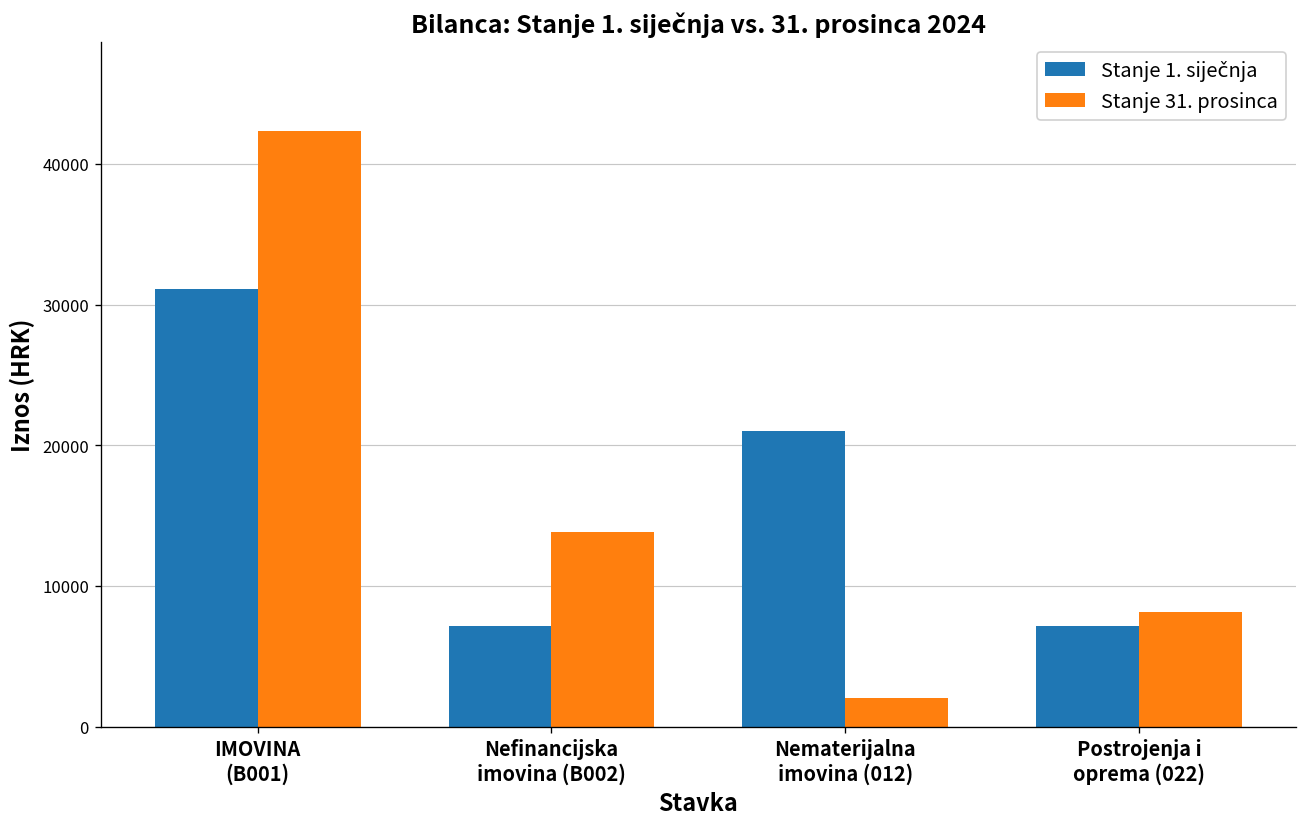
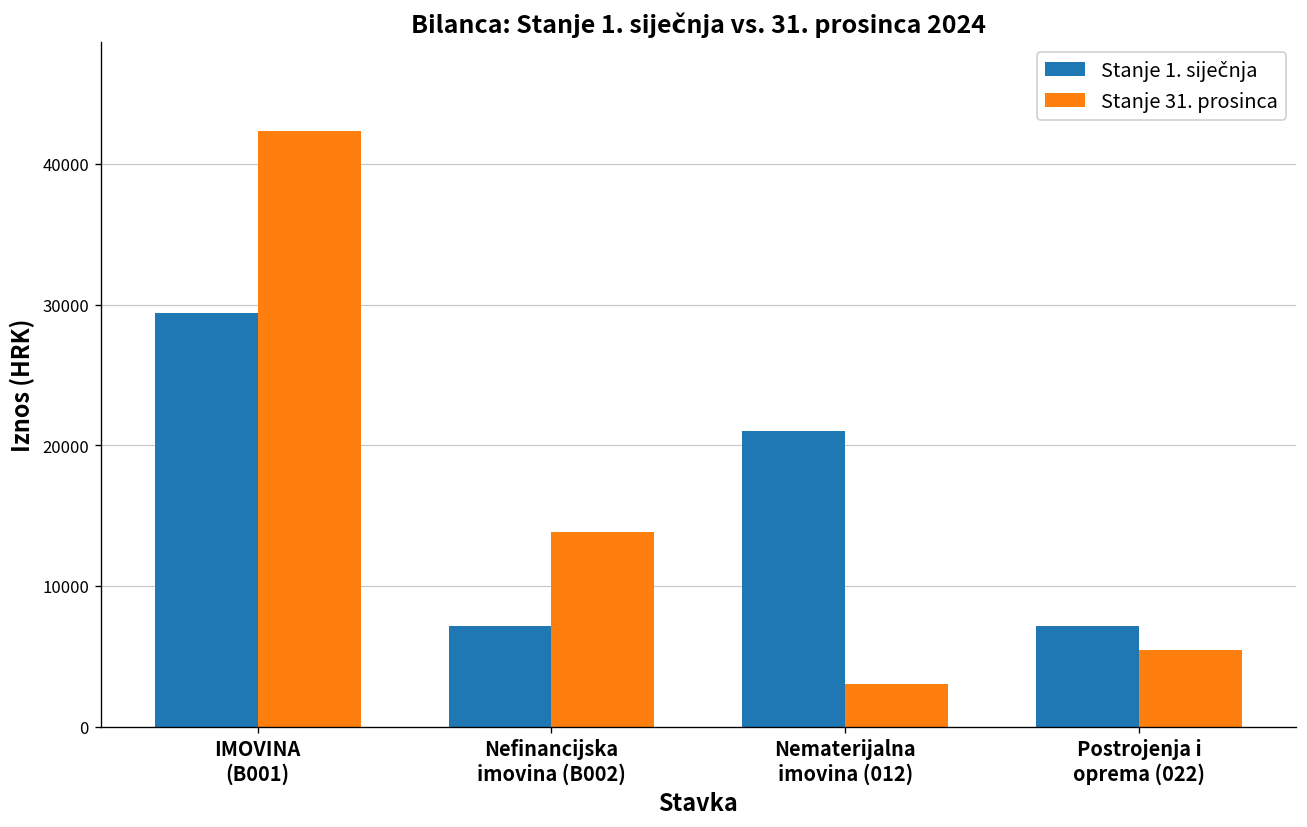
  {
    "Stanje 1. siječnja": {
-     "IMOVINA (B001)": 31100,
+     "IMOVINA (B001)": 29400,
      "Nefinancijska imovina (B002)": 7100,
      "Nematerijalna imovina (012)": 21000,
      "Postrojenja i oprema (022)": 7100
    },
    "Stanje 31. prosinca": {
      "IMOVINA (B001)": 42300,
      "Nefinancijska imovina (B002)": 13900,
-     "Nematerijalna imovina (012)": 2000,
-     "Postrojenja i oprema (022)": 8100
+     "Nematerijalna imovina (012)": 3000,
+     "Postrojenja i oprema (022)": 5400
    }
  }
